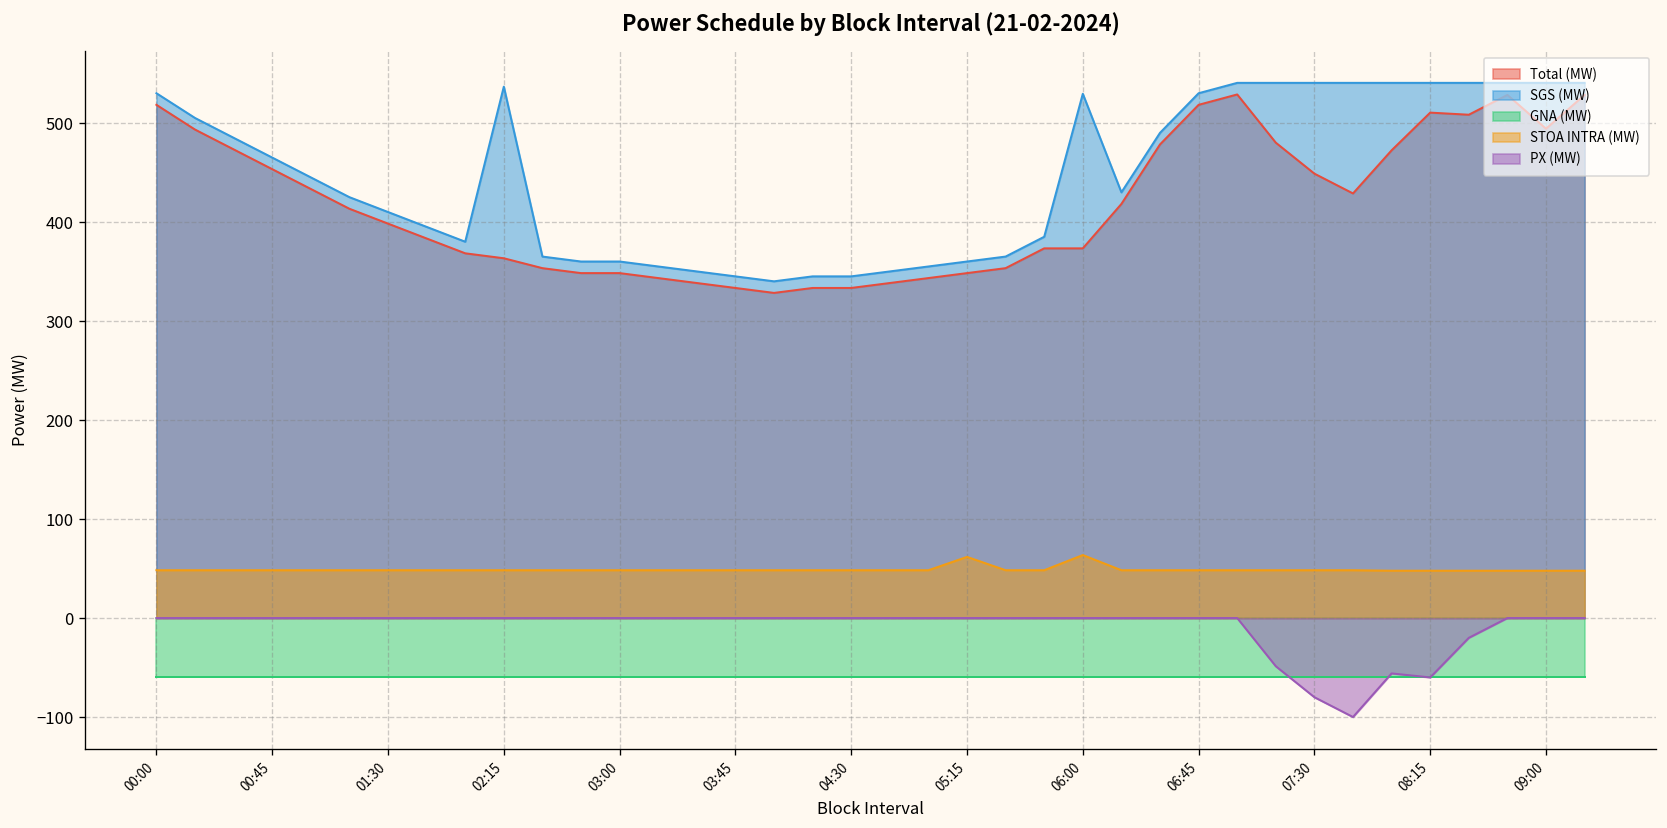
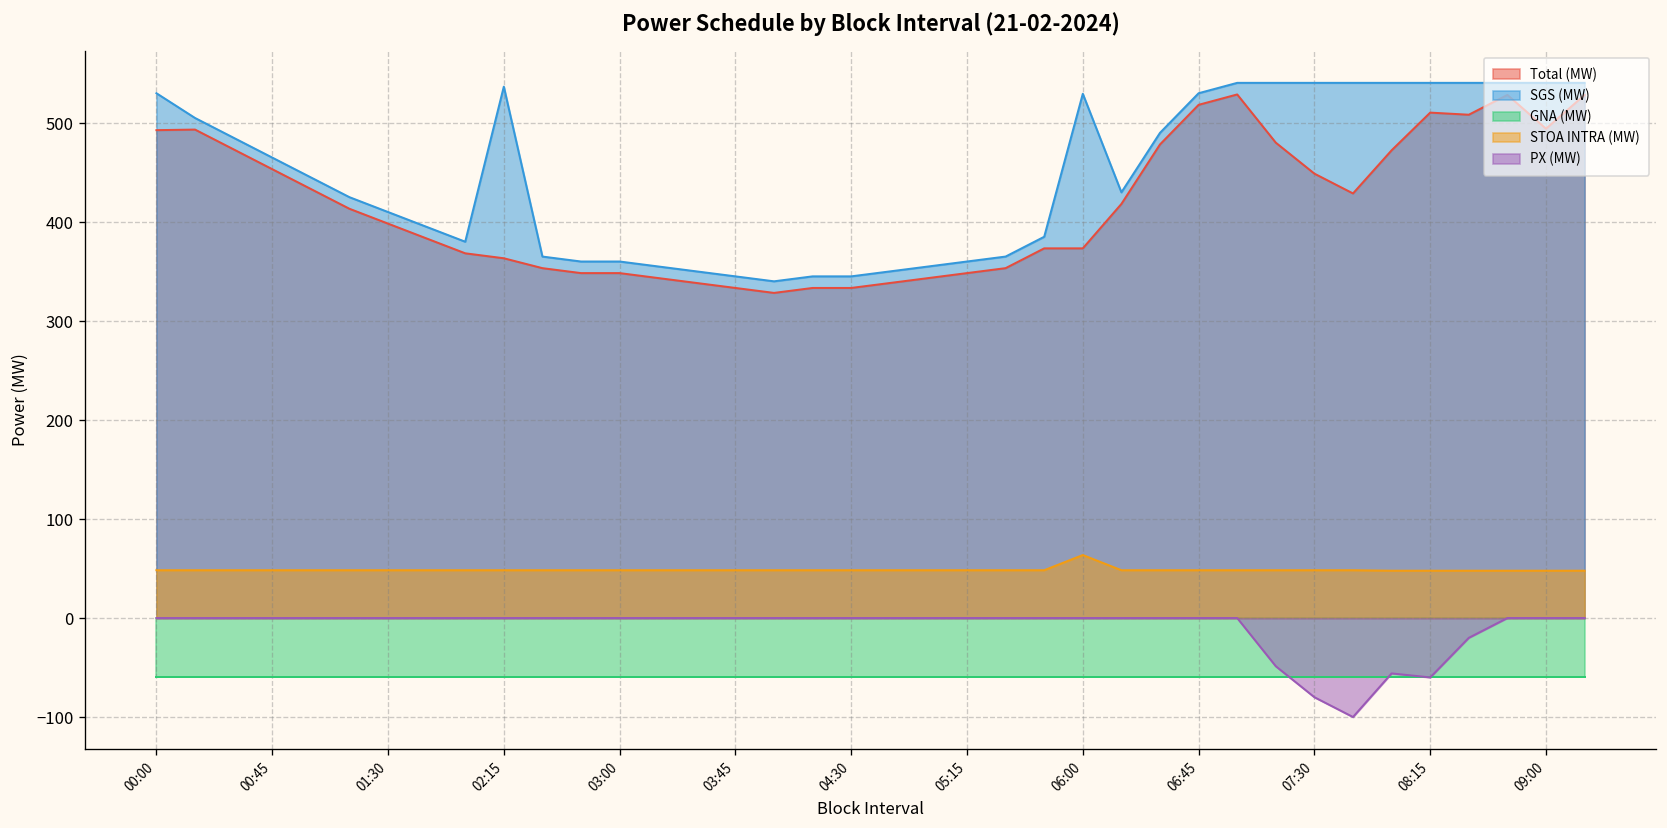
  {
    "Total (MW)": {
-     "00:00": 520,
+     "00:00": 490,
      "00:45": 450,
      "01:30": 400,
      "02:15": 360,
      "03:00": 350,
      "03:45": 330,
      "04:30": 330,
      "05:15": 350,
      "06:00": 370,
      "06:45": 520,
      "07:30": 450,
      "08:15": 510
    },
    "SGS (MW)": {
      "00:00": 530,
      "00:45": 470,
      "01:30": 410,
      "02:15": 540,
      "03:00": 360,
      "03:45": 350,
      "04:30": 350,
      "05:15": 360,
      "06:00": 530,
      "06:45": 530,
      "07:30": 540,
      "08:15": 540
    },
    "STOA INTRA (MW)": {
      "00:00": 50,
      "00:45": 50,
      "01:30": 50,
      "02:15": 50,
      "03:00": 50,
      "03:45": 50,
      "04:30": 50,
-     "05:15": 60,
+     "05:15": 50,
      "06:00": 60,
      "06:45": 50,
      "07:30": 50,
      "08:15": 50,
      "09:00": 50
    }
  }
